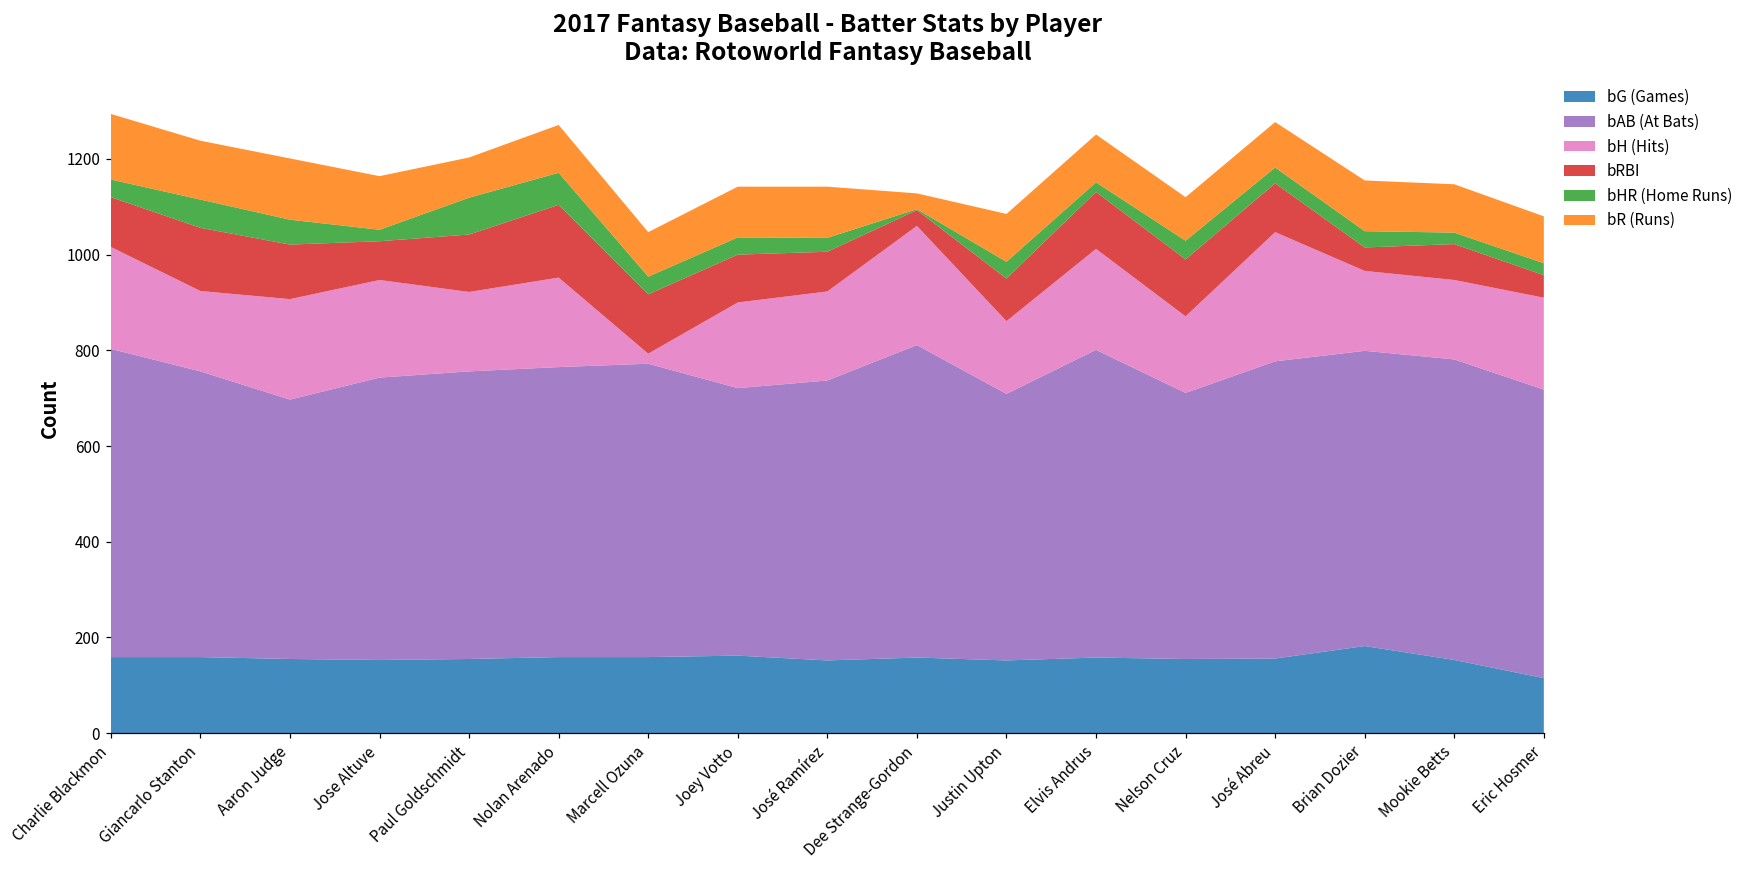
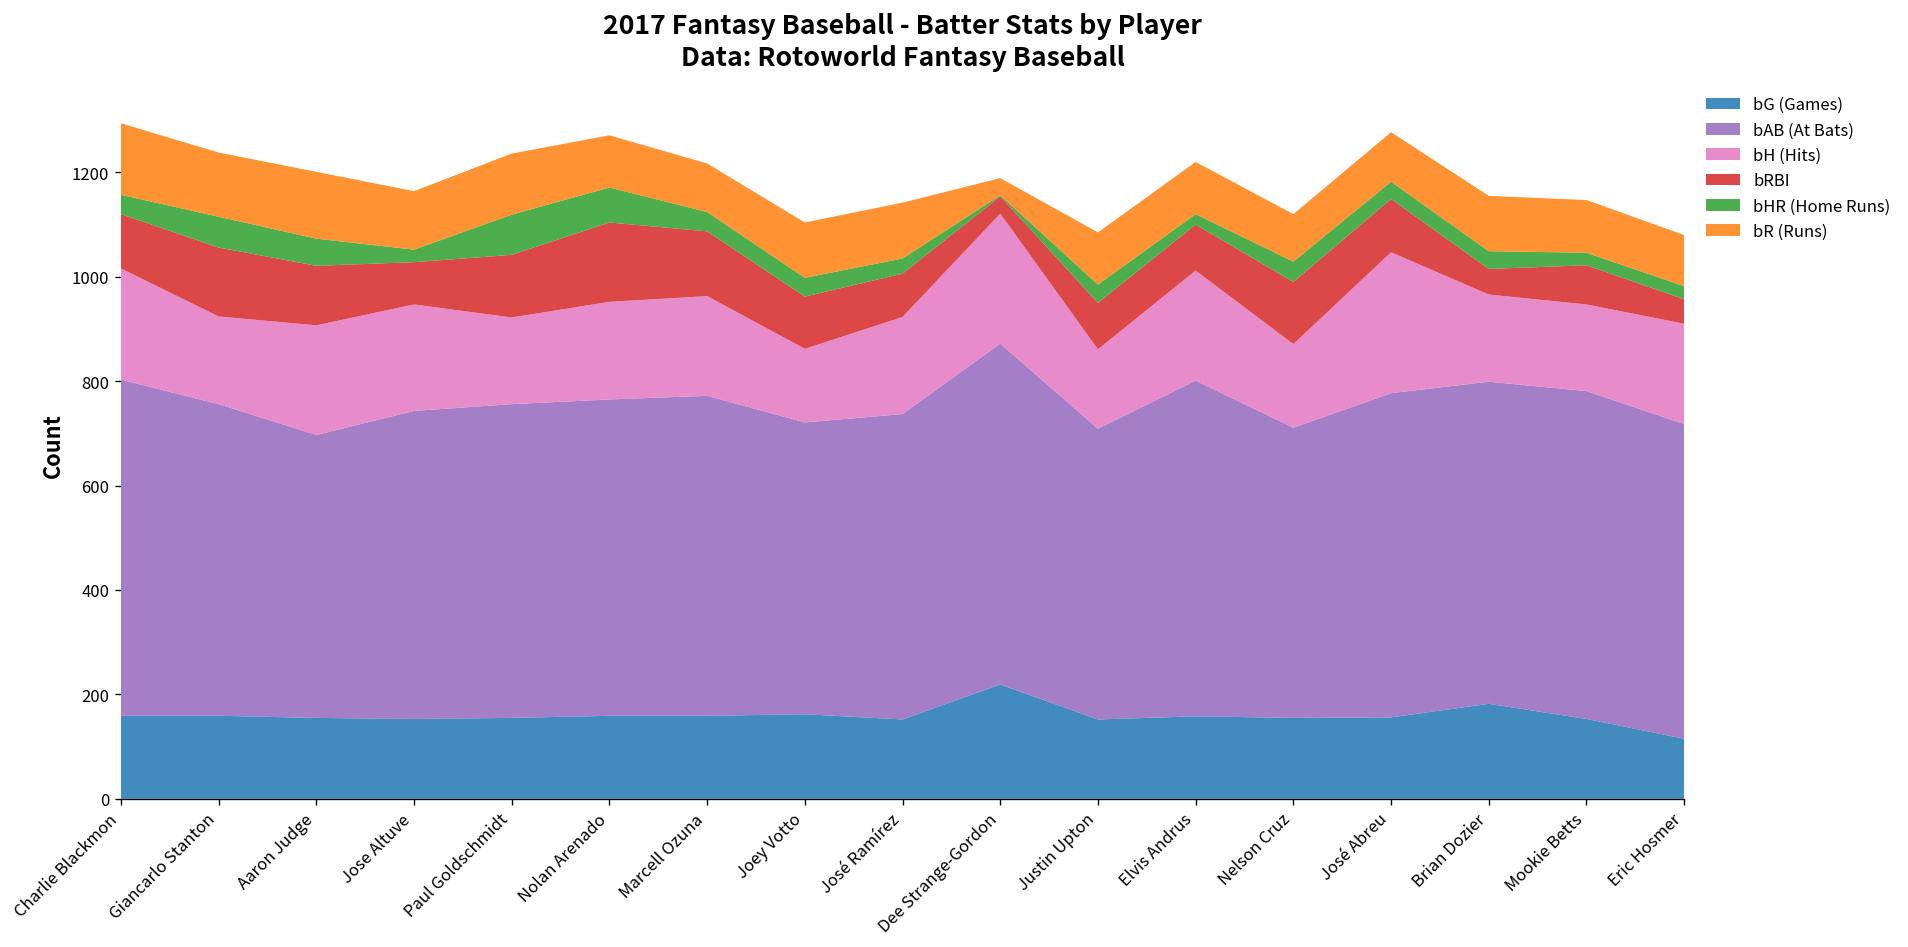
  {
    "bG (Games)": {
      "Charlie Blackmon": 160,
      "Giancarlo Stanton": 160,
      "Aaron Judge": 160,
      "Jose Altuve": 150,
      "Paul Goldschmidt": 160,
      "Nolan Arenado": 160,
      "Marcell Ozuna": 160,
      "Joey Votto": 160,
      "José Ramírez": 150,
-     "Dee Strange-Gordon": 160,
+     "Dee Strange-Gordon": 220,
      "Justin Upton": 150,
      "Elvis Andrus": 160,
      "Nelson Cruz": 160,
      "José Abreu": 160,
      "Brian Dozier": 180,
      "Mookie Betts": 150,
      "Eric Hosmer": 120
    },
    "bAB (At Bats)": {
      "Charlie Blackmon": 640,
      "Giancarlo Stanton": 600,
      "Aaron Judge": 540,
      "Jose Altuve": 590,
      "Paul Goldschmidt": 600,
      "Nolan Arenado": 610,
      "Marcell Ozuna": 610,
      "Joey Votto": 560,
      "José Ramírez": 590,
      "Dee Strange-Gordon": 650,
      "Justin Upton": 560,
      "Elvis Andrus": 640,
      "Nelson Cruz": 560,
      "José Abreu": 620,
      "Brian Dozier": 620,
      "Mookie Betts": 630,
      "Eric Hosmer": 600
    },
    "bH (Hits)": {
      "Charlie Blackmon": 210,
      "Giancarlo Stanton": 170,
      "Aaron Judge": 210,
      "Jose Altuve": 200,
      "Paul Goldschmidt": 170,
      "Nolan Arenado": 190,
-     "Marcell Ozuna": 20,
-     "Joey Votto": 180,
+     "Marcell Ozuna": 190,
+     "Joey Votto": 140,
      "José Ramírez": 190,
      "Dee Strange-Gordon": 250,
      "Justin Upton": 150,
      "Elvis Andrus": 210,
      "Nelson Cruz": 160,
      "José Abreu": 270,
      "Brian Dozier": 170,
      "Mookie Betts": 170,
      "Eric Hosmer": 190
    },
    "bRBI": {
      "Charlie Blackmon": 100,
      "Giancarlo Stanton": 130,
      "Aaron Judge": 110,
      "Jose Altuve": 80,
      "Paul Goldschmidt": 120,
      "Nolan Arenado": 150,
      "Marcell Ozuna": 120,
      "Joey Votto": 100,
      "José Ramírez": 80,
      "Justin Upton": 90,
-     "Elvis Andrus": 120,
+     "Elvis Andrus": 90,
      "Nelson Cruz": 120,
      "José Abreu": 100,
      "Brian Dozier": 50,
      "Mookie Betts": 80,
      "Eric Hosmer": 50
    },
    "bHR (Home Runs)": {
      "Charlie Blackmon": 40,
      "Giancarlo Stanton": 60,
      "Aaron Judge": 50,
      "Jose Altuve": 20,
      "Paul Goldschmidt": 80,
      "Nolan Arenado": 70,
      "Marcell Ozuna": 40,
      "Joey Votto": 40,
      "José Ramírez": 30,
      "Justin Upton": 40,
      "Elvis Andrus": 20,
      "Nelson Cruz": 40,
      "José Abreu": 30,
      "Brian Dozier": 30,
      "Mookie Betts": 20,
      "Eric Hosmer": 30
    },
    "bR (Runs)": {
      "Charlie Blackmon": 140,
      "Giancarlo Stanton": 120,
      "Aaron Judge": 130,
      "Jose Altuve": 110,
-     "Paul Goldschmidt": 80,
+     "Paul Goldschmidt": 120,
      "Nolan Arenado": 100,
      "Marcell Ozuna": 90,
      "Joey Votto": 110,
      "José Ramírez": 110,
      "Dee Strange-Gordon": 30,
      "Justin Upton": 100,
      "Elvis Andrus": 100,
      "Nelson Cruz": 90,
      "José Abreu": 100,
      "Brian Dozier": 110,
      "Mookie Betts": 100,
      "Eric Hosmer": 100
    }
  }
